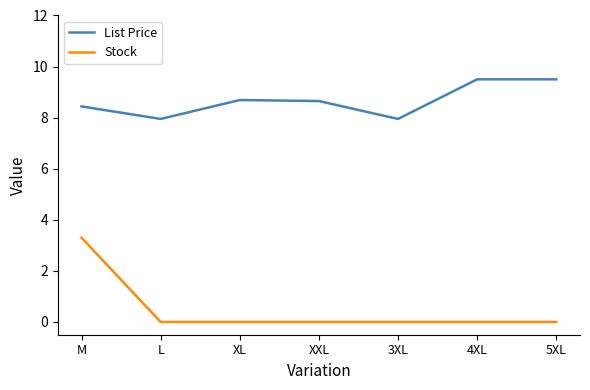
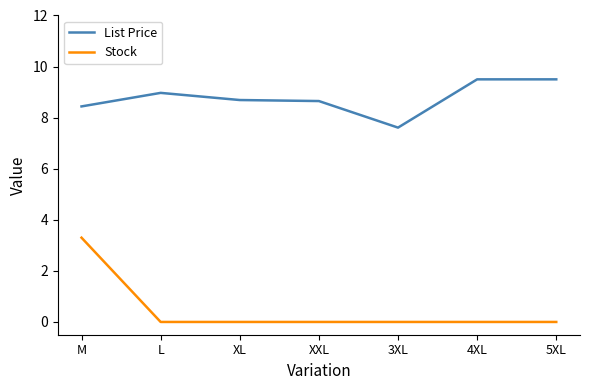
  {
    "List Price": {
      "M": 8.4,
-     "L": 8.0,
+     "L": 9.0,
      "XL": 8.7,
      "XXL": 8.7,
-     "3XL": 8.0,
+     "3XL": 7.6,
      "4XL": 9.5,
      "5XL": 9.5
    },
    "Stock": {
      "M": 3.3,
      "L": 0.0,
      "XL": 0.0,
      "XXL": 0.0,
      "3XL": 0.0,
      "4XL": 0.0,
      "5XL": 0.0
    }
  }
